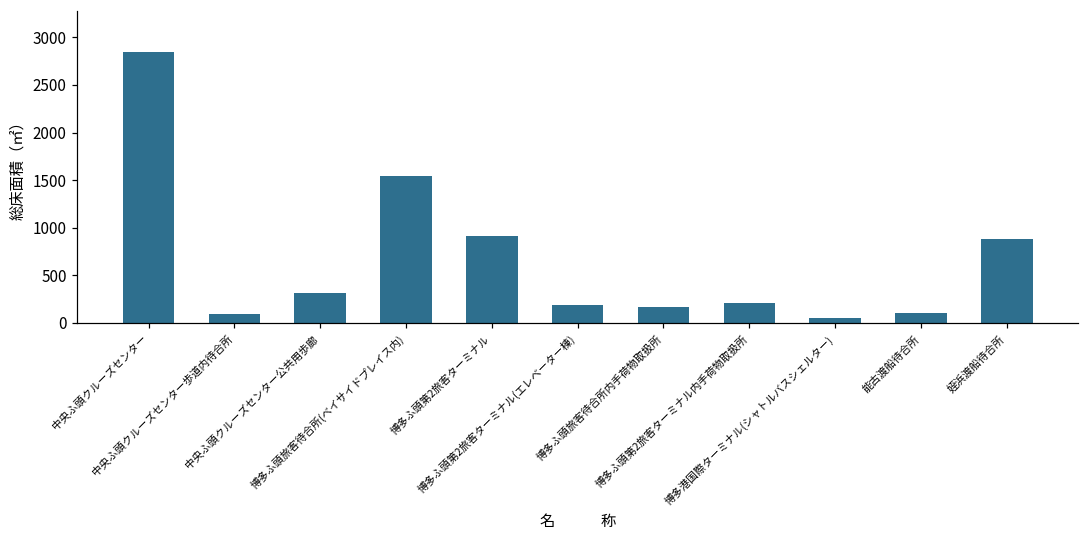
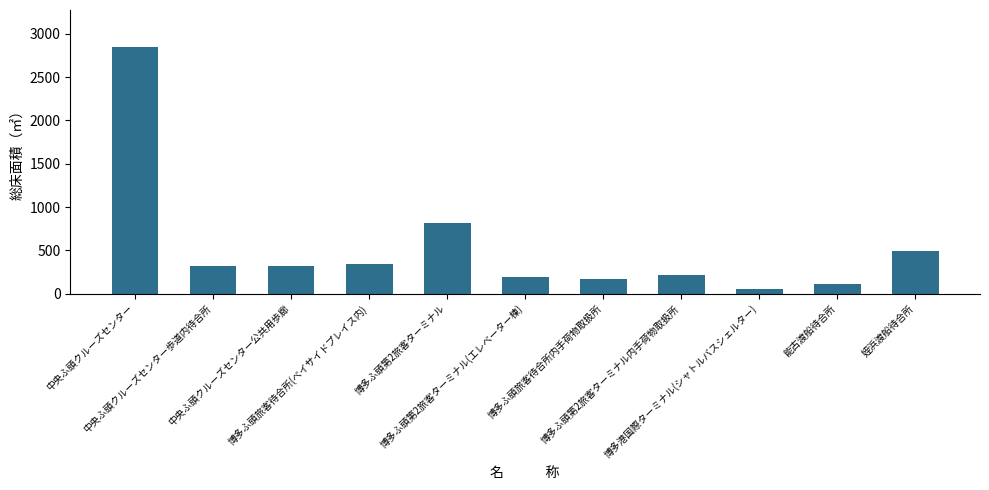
  {
    "中央ふ頭クルーズセンター": 2800,
-   "中央ふ頭クルーズセンター歩道内待合所": 100,
+   "中央ふ頭クルーズセンター歩道内待合所": 300,
    "中央ふ頭クルーズセンター公共用歩廊": 300,
-   "博多ふ頭旅客待合所(ベイサイドプレイス内)": 1500,
-   "博多ふ頭第2旅客ターミナル": 900,
+   "博多ふ頭旅客待合所(ベイサイドプレイス内)": 300,
+   "博多ふ頭第2旅客ターミナル": 800,
    "博多ふ頭第2旅客ターミナル(エレベーター棟)": 200,
    "博多ふ頭旅客待合所内手荷物取扱所": 200,
    "博多ふ頭第2旅客ターミナル内手荷物取扱所": 200,
    "博多港国際ターミナル(シャトルバスシェルター)": 100,
    "能古渡船待合所": 100,
-   "姪浜渡船待合所": 900
+   "姪浜渡船待合所": 500
  }
